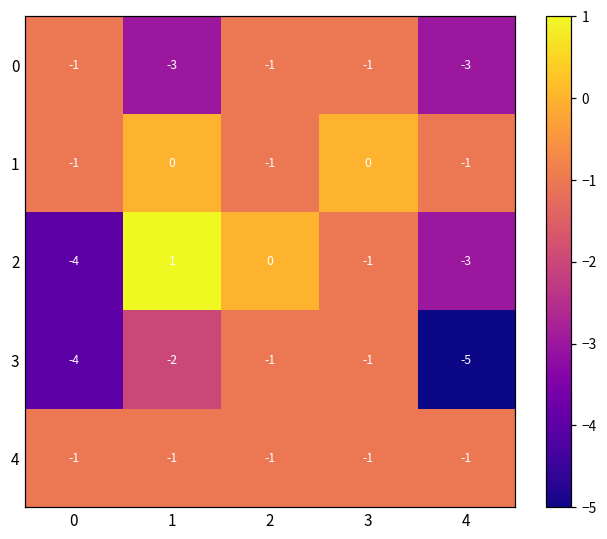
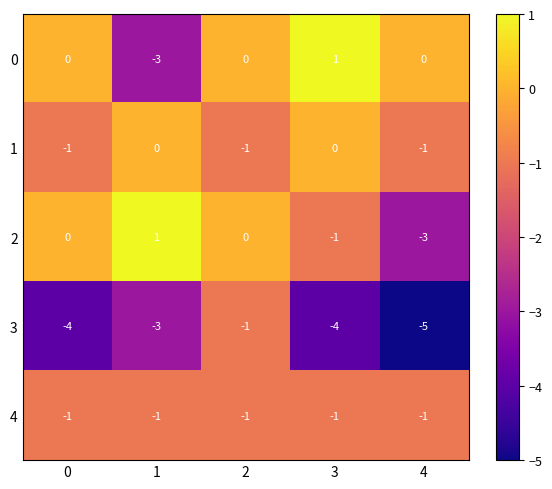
  {
    "0": {
-     "0": -1,
+     "0": 0,
      "1": -3,
-     "2": -1,
-     "3": -1,
-     "4": -3
+     "2": 0,
+     "3": 1,
+     "4": 0
    },
    "1": {
      "0": -1,
      "1": 0,
      "2": -1,
      "3": 0,
      "4": -1
    },
    "2": {
-     "0": -4,
+     "0": 0,
      "1": 1,
      "2": 0,
      "3": -1,
      "4": -3
    },
    "3": {
      "0": -4,
-     "1": -2,
+     "1": -3,
      "2": -1,
-     "3": -1,
+     "3": -4,
      "4": -5
    },
    "4": {
      "0": -1,
      "1": -1,
      "2": -1,
      "3": -1,
      "4": -1
    }
  }
